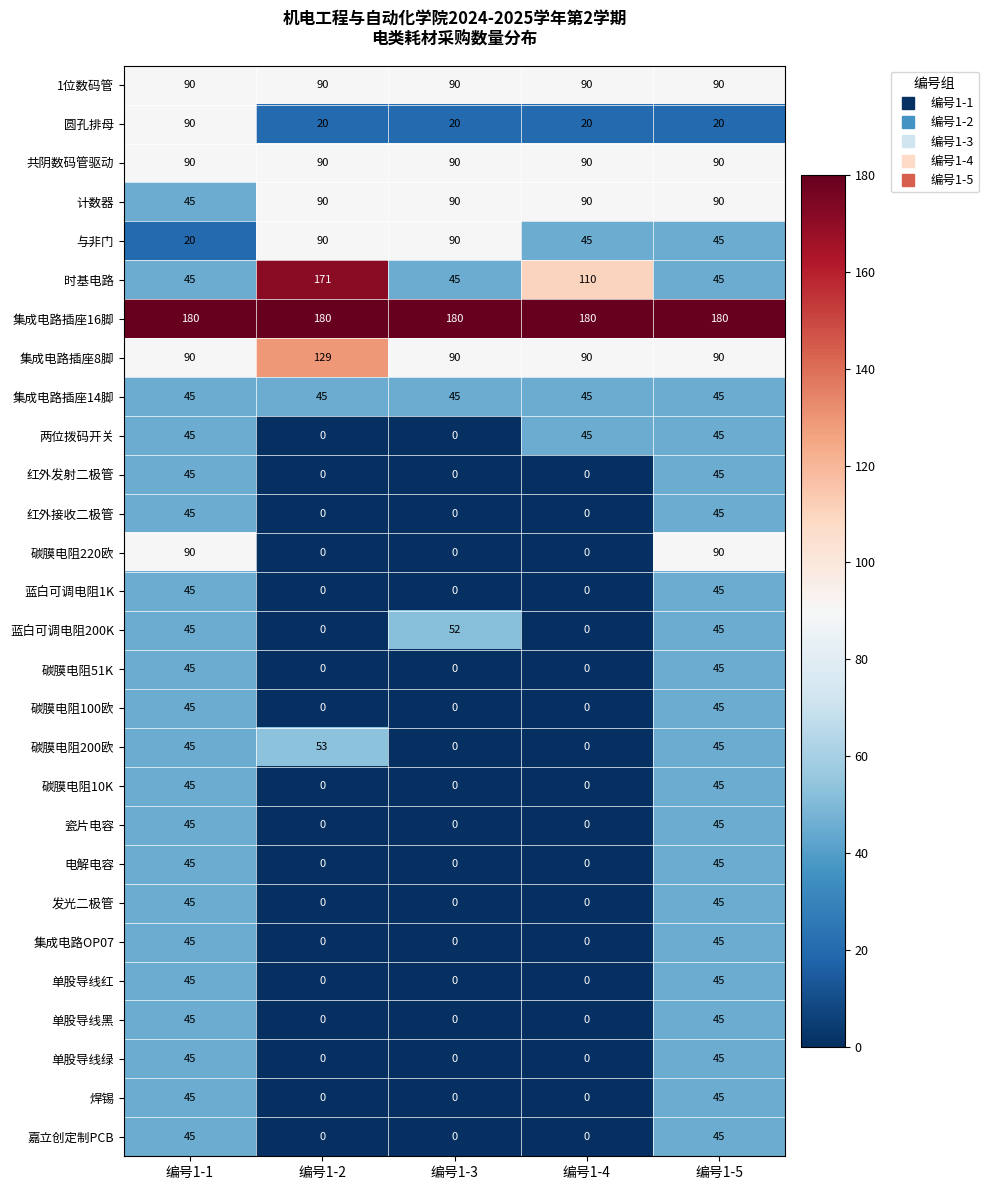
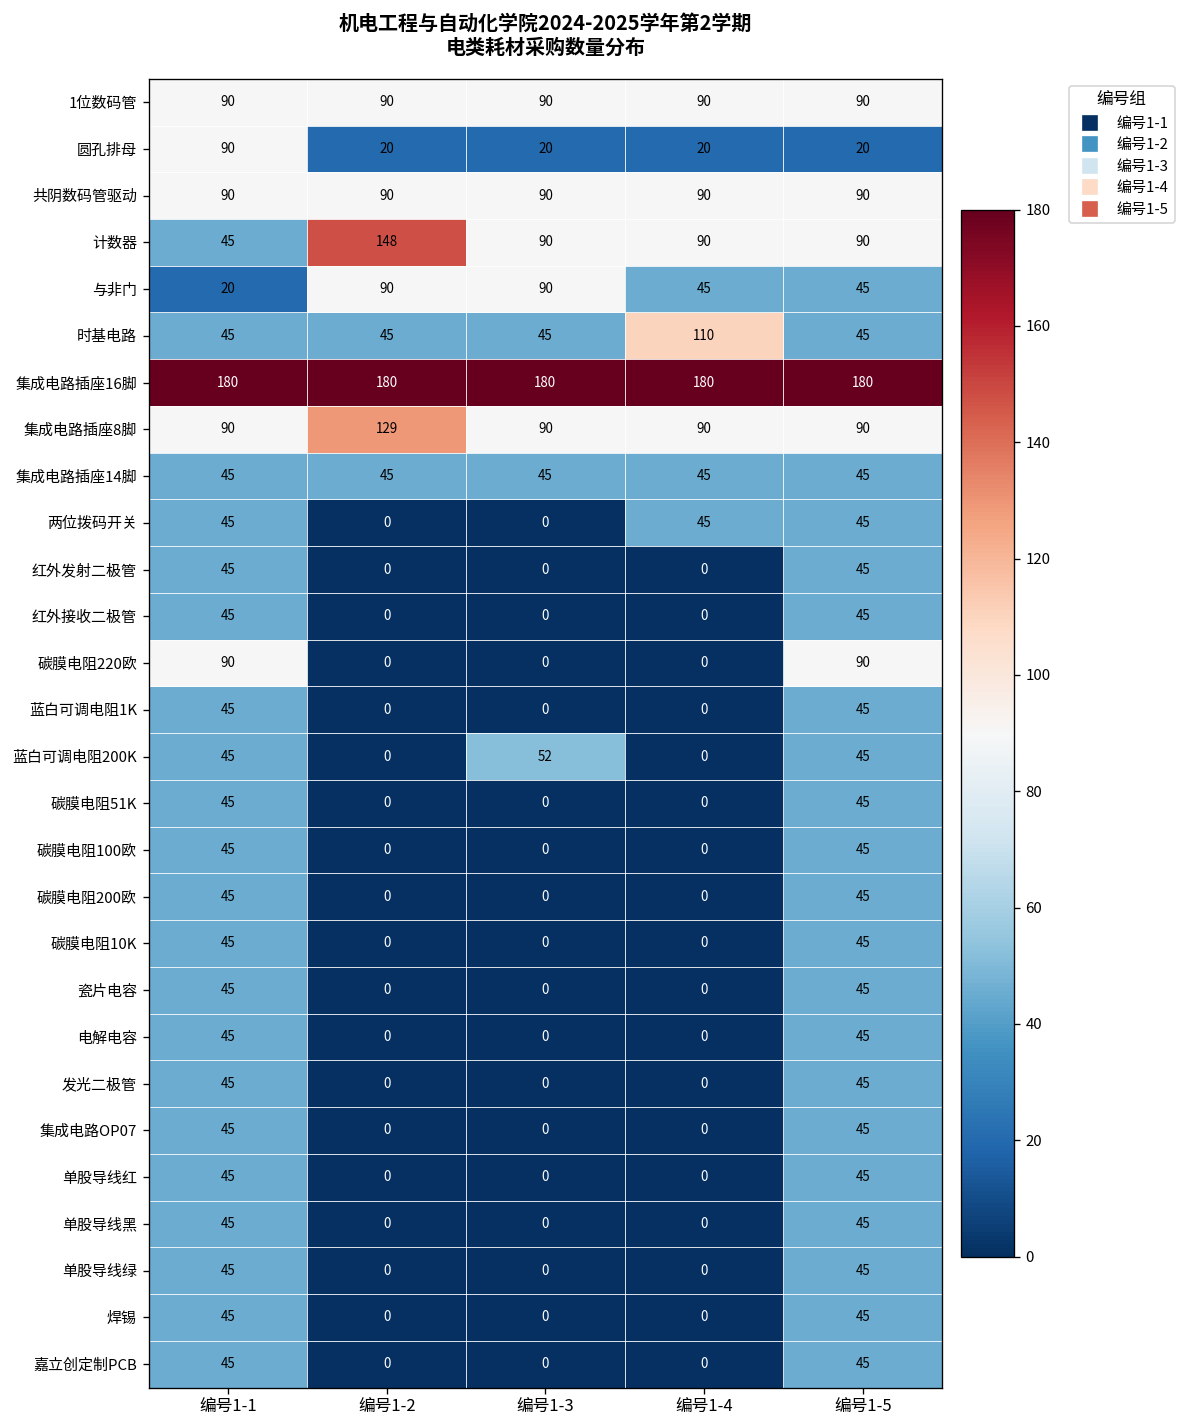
  {
    "1位数码管": {
      "编号1-1": 90,
      "编号1-2": 90,
      "编号1-3": 90,
      "编号1-4": 90,
      "编号1-5": 90
    },
    "圆孔排母": {
      "编号1-1": 90,
      "编号1-2": 20,
      "编号1-3": 20,
      "编号1-4": 20,
      "编号1-5": 20
    },
    "共阴数码管驱动": {
      "编号1-1": 90,
      "编号1-2": 90,
      "编号1-3": 90,
      "编号1-4": 90,
      "编号1-5": 90
    },
    "计数器": {
      "编号1-1": 45,
-     "编号1-2": 90,
+     "编号1-2": 148,
      "编号1-3": 90,
      "编号1-4": 90,
      "编号1-5": 90
    },
    "与非门": {
      "编号1-1": 20,
      "编号1-2": 90,
      "编号1-3": 90,
      "编号1-4": 45,
      "编号1-5": 45
    },
    "时基电路": {
      "编号1-1": 45,
-     "编号1-2": 171,
+     "编号1-2": 45,
      "编号1-3": 45,
      "编号1-4": 110,
      "编号1-5": 45
    },
    "集成电路插座16脚": {
      "编号1-1": 180,
      "编号1-2": 180,
      "编号1-3": 180,
      "编号1-4": 180,
      "编号1-5": 180
    },
    "集成电路插座8脚": {
      "编号1-1": 90,
      "编号1-2": 129,
      "编号1-3": 90,
      "编号1-4": 90,
      "编号1-5": 90
    },
    "集成电路插座14脚": {
      "编号1-1": 45,
      "编号1-2": 45,
      "编号1-3": 45,
      "编号1-4": 45,
      "编号1-5": 45
    },
    "两位拨码开关": {
      "编号1-1": 45,
      "编号1-2": 0,
      "编号1-3": 0,
      "编号1-4": 45,
      "编号1-5": 45
    },
    "红外发射二极管": {
      "编号1-1": 45,
      "编号1-2": 0,
      "编号1-3": 0,
      "编号1-4": 0,
      "编号1-5": 45
    },
    "红外接收二极管": {
      "编号1-1": 45,
      "编号1-2": 0,
      "编号1-3": 0,
      "编号1-4": 0,
      "编号1-5": 45
    },
    "碳膜电阻220欧": {
      "编号1-1": 90,
      "编号1-2": 0,
      "编号1-3": 0,
      "编号1-4": 0,
      "编号1-5": 90
    },
    "蓝白可调电阻1K": {
      "编号1-1": 45,
      "编号1-2": 0,
      "编号1-3": 0,
      "编号1-4": 0,
      "编号1-5": 45
    },
    "蓝白可调电阻200K": {
      "编号1-1": 45,
      "编号1-2": 0,
      "编号1-3": 52,
      "编号1-4": 0,
      "编号1-5": 45
    },
    "碳膜电阻51K": {
      "编号1-1": 45,
      "编号1-2": 0,
      "编号1-3": 0,
      "编号1-4": 0,
      "编号1-5": 45
    },
    "碳膜电阻100欧": {
      "编号1-1": 45,
      "编号1-2": 0,
      "编号1-3": 0,
      "编号1-4": 0,
      "编号1-5": 45
    },
    "碳膜电阻200欧": {
      "编号1-1": 45,
-     "编号1-2": 53,
+     "编号1-2": 0,
      "编号1-3": 0,
      "编号1-4": 0,
      "编号1-5": 45
    },
    "碳膜电阻10K": {
      "编号1-1": 45,
      "编号1-2": 0,
      "编号1-3": 0,
      "编号1-4": 0,
      "编号1-5": 45
    },
    "瓷片电容": {
      "编号1-1": 45,
      "编号1-2": 0,
      "编号1-3": 0,
      "编号1-4": 0,
      "编号1-5": 45
    },
    "电解电容": {
      "编号1-1": 45,
      "编号1-2": 0,
      "编号1-3": 0,
      "编号1-4": 0,
      "编号1-5": 45
    },
    "发光二极管": {
      "编号1-1": 45,
      "编号1-2": 0,
      "编号1-3": 0,
      "编号1-4": 0,
      "编号1-5": 45
    },
    "集成电路OP07": {
      "编号1-1": 45,
      "编号1-2": 0,
      "编号1-3": 0,
      "编号1-4": 0,
      "编号1-5": 45
    },
    "单股导线红": {
      "编号1-1": 45,
      "编号1-2": 0,
      "编号1-3": 0,
      "编号1-4": 0,
      "编号1-5": 45
    },
    "单股导线黑": {
      "编号1-1": 45,
      "编号1-2": 0,
      "编号1-3": 0,
      "编号1-4": 0,
      "编号1-5": 45
    },
    "单股导线绿": {
      "编号1-1": 45,
      "编号1-2": 0,
      "编号1-3": 0,
      "编号1-4": 0,
      "编号1-5": 45
    },
    "焊锡": {
      "编号1-1": 45,
      "编号1-2": 0,
      "编号1-3": 0,
      "编号1-4": 0,
      "编号1-5": 45
    },
    "嘉立创定制PCB": {
      "编号1-1": 45,
      "编号1-2": 0,
      "编号1-3": 0,
      "编号1-4": 0,
      "编号1-5": 45
    }
  }
